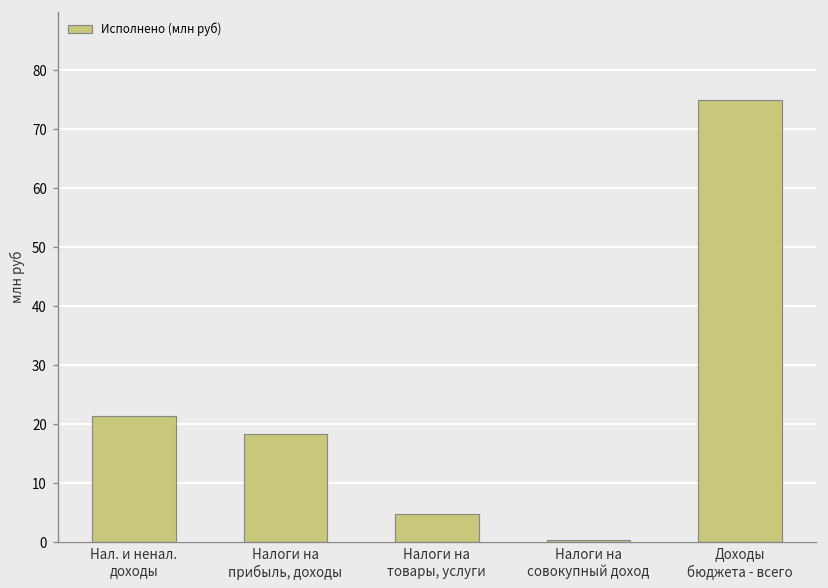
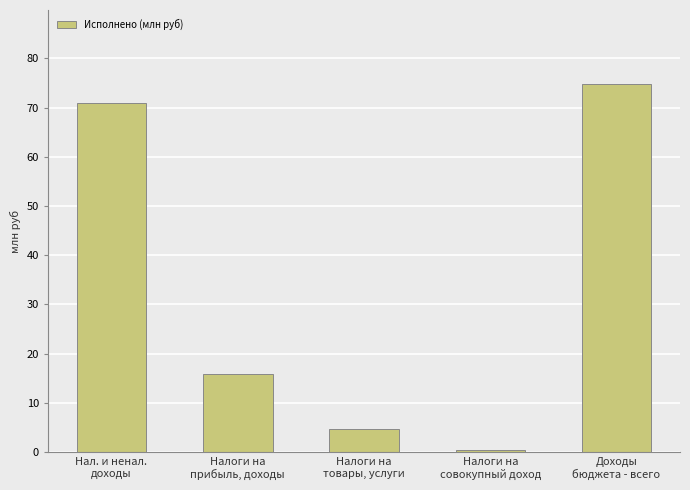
  {
-   "Нал. и ненал. доходы": 21,
-   "Налоги на прибыль, доходы": 18,
+   "Нал. и ненал. доходы": 71,
+   "Налоги на прибыль, доходы": 16,
    "Налоги на товары, услуги": 5,
    "Доходы бюджета - всего": 75
  }
